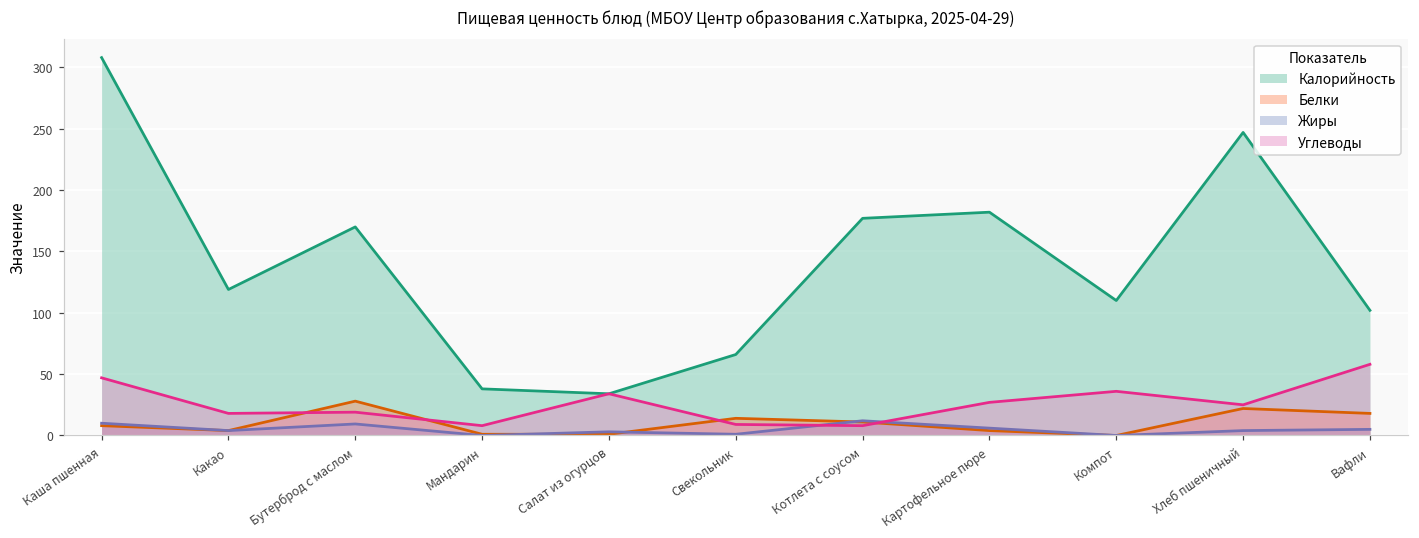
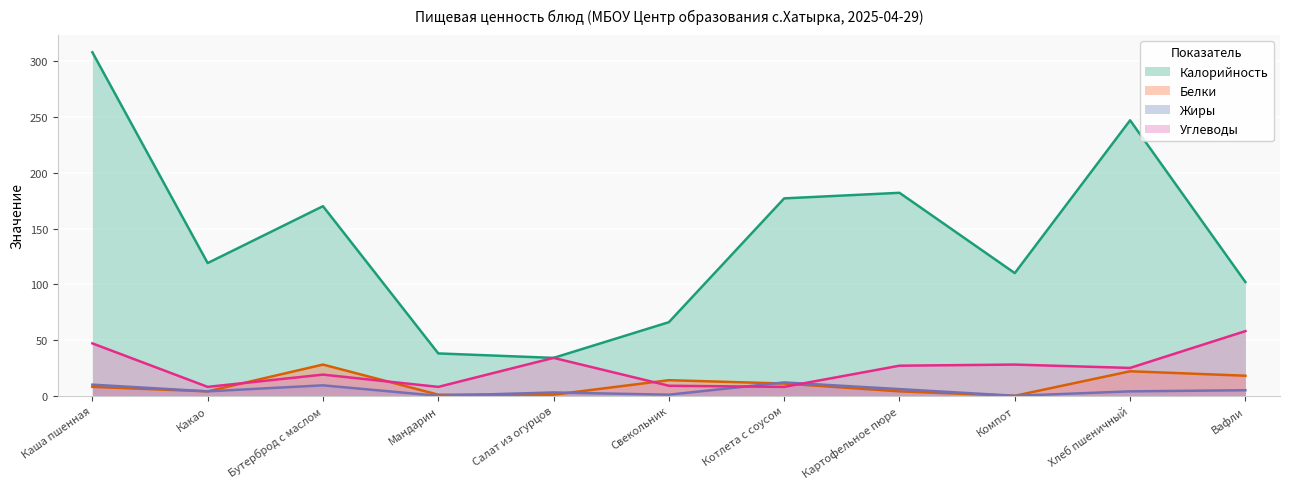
  {
    "Белки": {
      "Бутерброд с маслом": 28,
      "Свекольник": 14,
      "Хлеб пшеничный": 22,
      "Вафли": 18
    },
    "Углеводы": {
      "Каша пшенная": 47,
-     "Какао": 18,
+     "Какао": 8,
      "Бутерброд с маслом": 19,
      "Мандарин": 8,
      "Свекольник": 9,
      "Котлета с соусом": 8,
      "Картофельное пюре": 27,
-     "Компот": 36,
+     "Компот": 28,
      "Хлеб пшеничный": 25,
      "Вафли": 58
    }
  }
